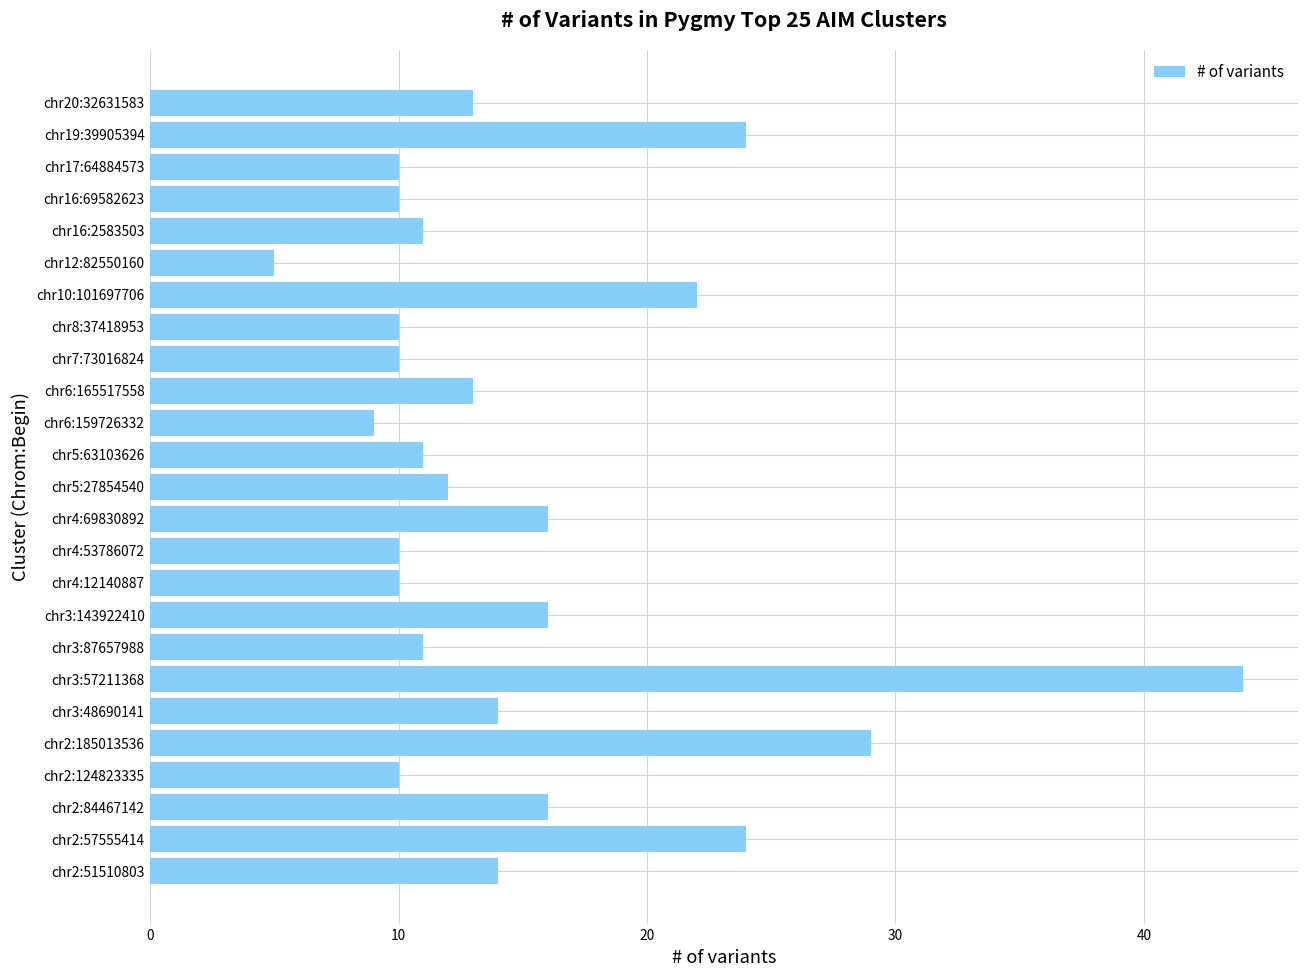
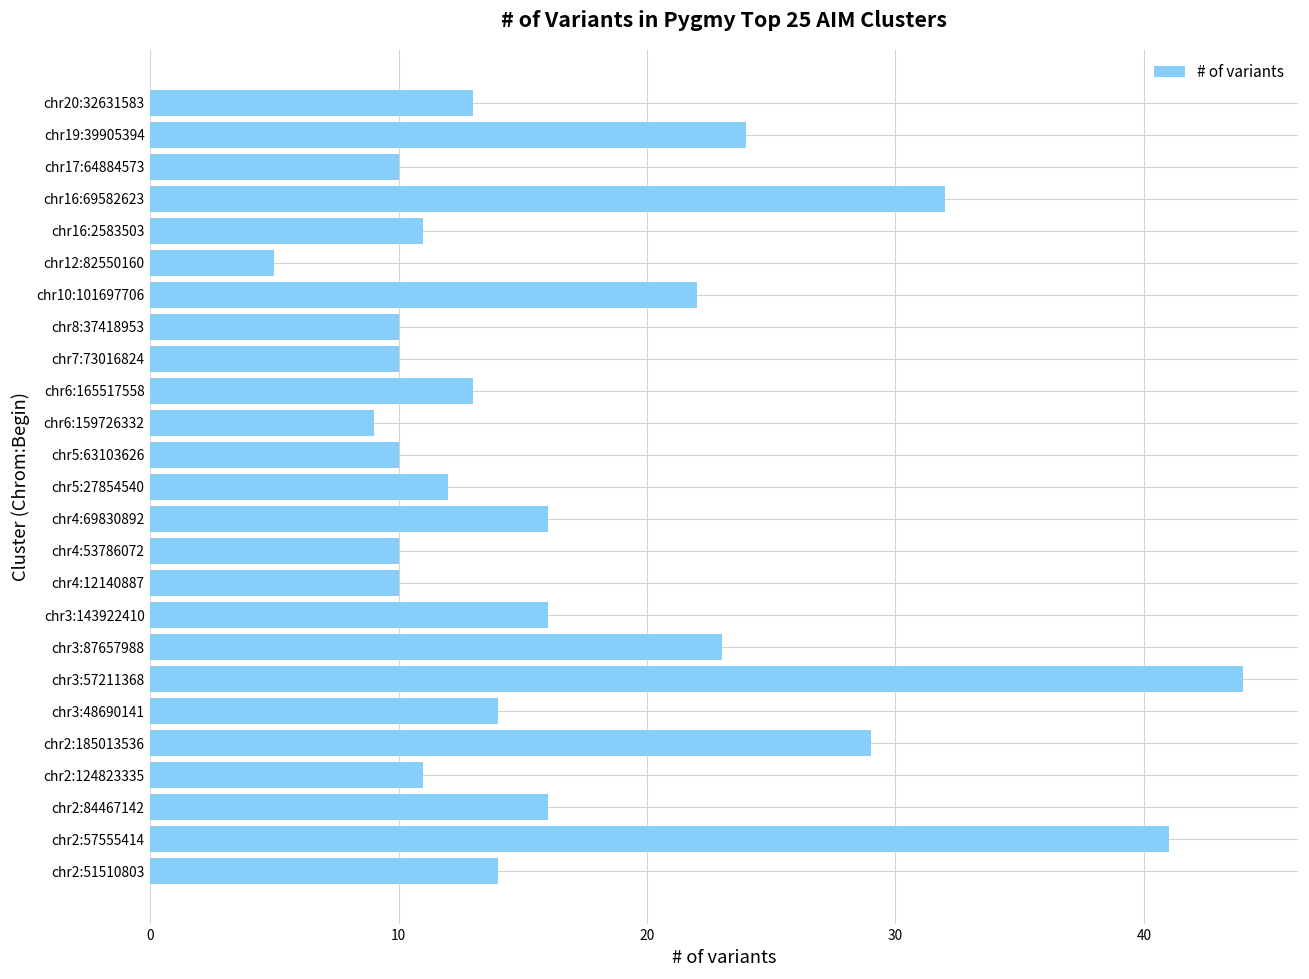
  {
    "chr20:32631583": 13,
    "chr19:39905394": 24,
    "chr17:64884573": 10,
-   "chr16:69582623": 10,
+   "chr16:69582623": 32,
    "chr16:2583503": 11,
    "chr12:82550160": 5,
    "chr10:101697706": 22,
    "chr8:37418953": 10,
    "chr7:73016824": 10,
    "chr6:165517558": 13,
    "chr6:159726332": 9,
-   "chr5:63103626": 11,
+   "chr5:63103626": 10,
    "chr5:27854540": 12,
    "chr4:69830892": 16,
    "chr4:53786072": 10,
    "chr4:12140887": 10,
    "chr3:143922410": 16,
-   "chr3:87657988": 11,
+   "chr3:87657988": 23,
    "chr3:57211368": 44,
    "chr3:48690141": 14,
    "chr2:185013536": 29,
-   "chr2:124823335": 10,
+   "chr2:124823335": 11,
    "chr2:84467142": 16,
-   "chr2:57555414": 24,
+   "chr2:57555414": 41,
    "chr2:51510803": 14
  }
